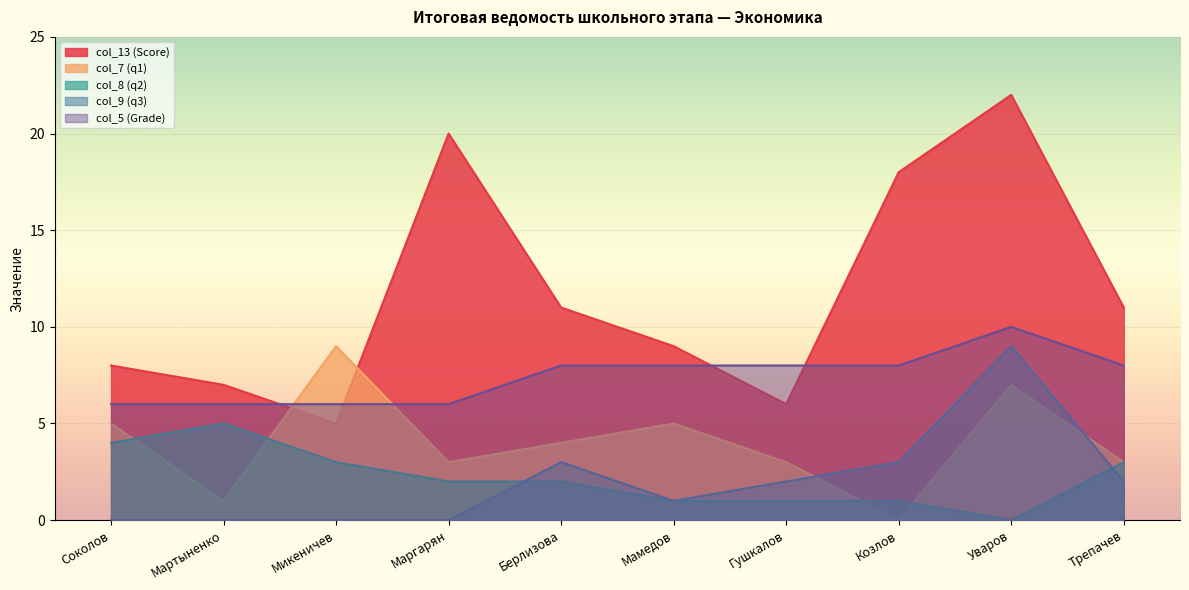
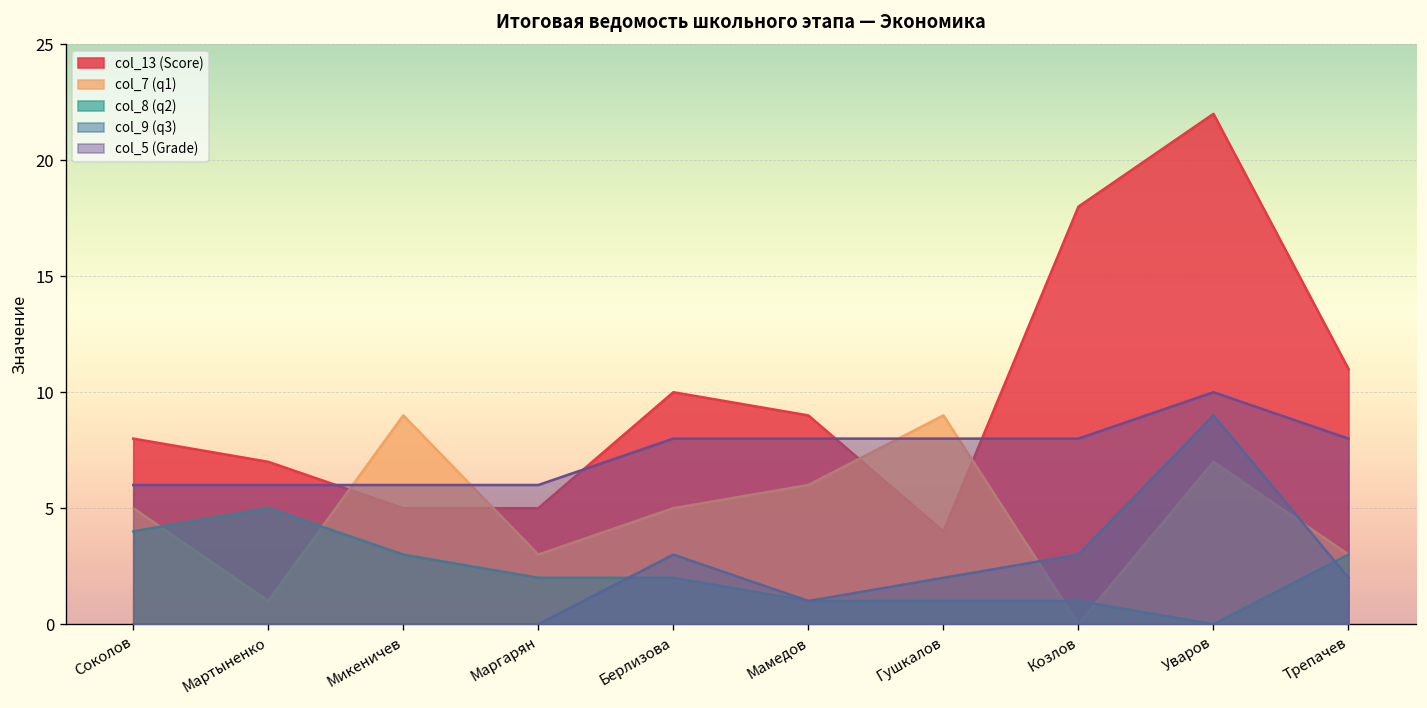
  {
    "col_13 (Score)": {
      "Соколов": 8,
      "Мартыненко": 7,
      "Микеничев": 5,
-     "Маргарян": 20,
-     "Берлизова": 11,
+     "Маргарян": 5,
+     "Берлизова": 10,
      "Мамедов": 9,
-     "Гушкалов": 6,
+     "Гушкалов": 4,
      "Козлов": 18,
      "Уваров": 22,
      "Трепачев": 11
    },
    "col_7 (q1)": {
      "Соколов": 5,
      "Мартыненко": 1,
      "Микеничев": 9,
      "Маргарян": 3,
-     "Берлизова": 4,
-     "Мамедов": 5,
-     "Гушкалов": 3,
+     "Берлизова": 5,
+     "Мамедов": 6,
+     "Гушкалов": 9,
      "Козлов": 0,
      "Уваров": 7
    }
  }
